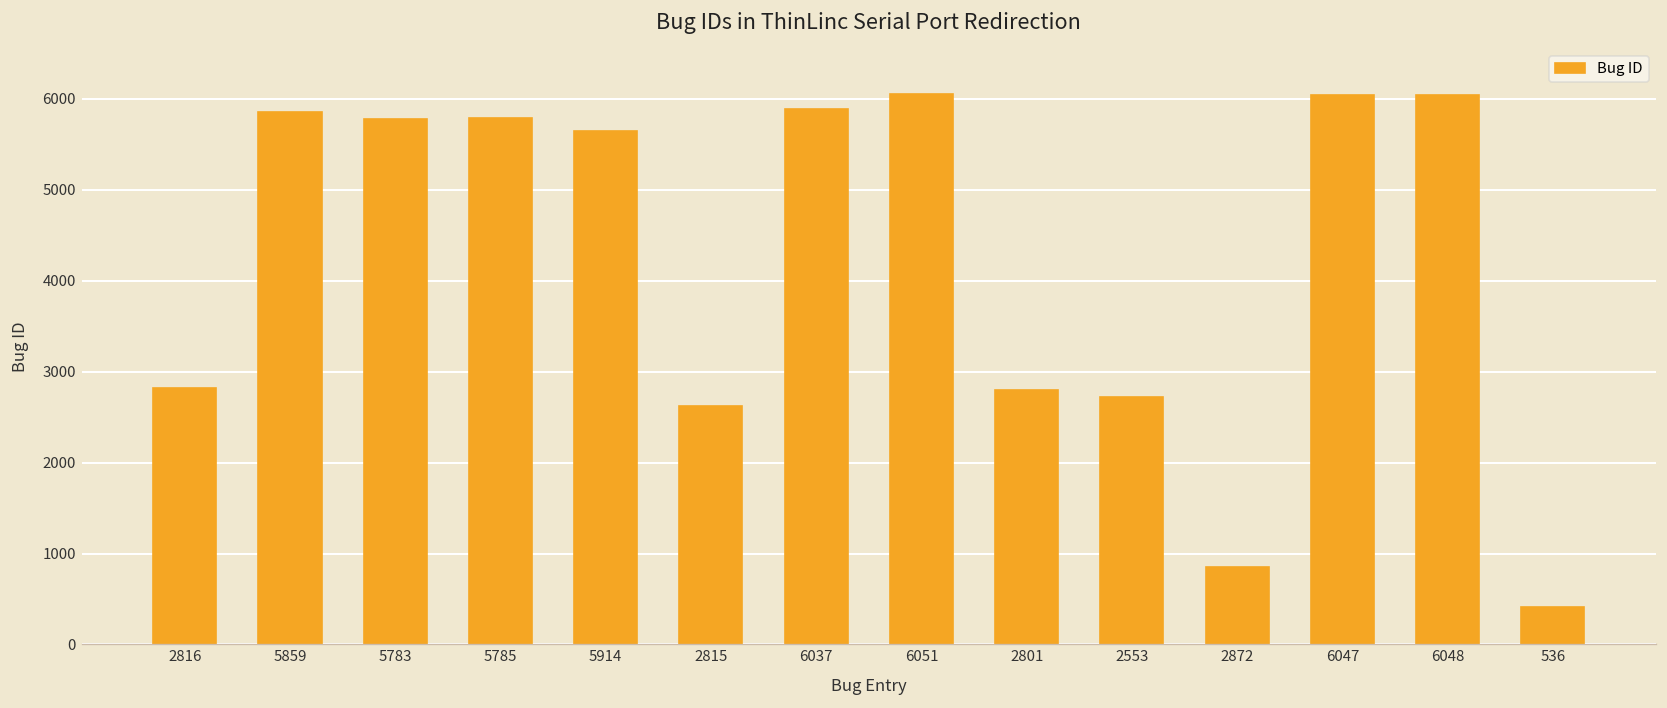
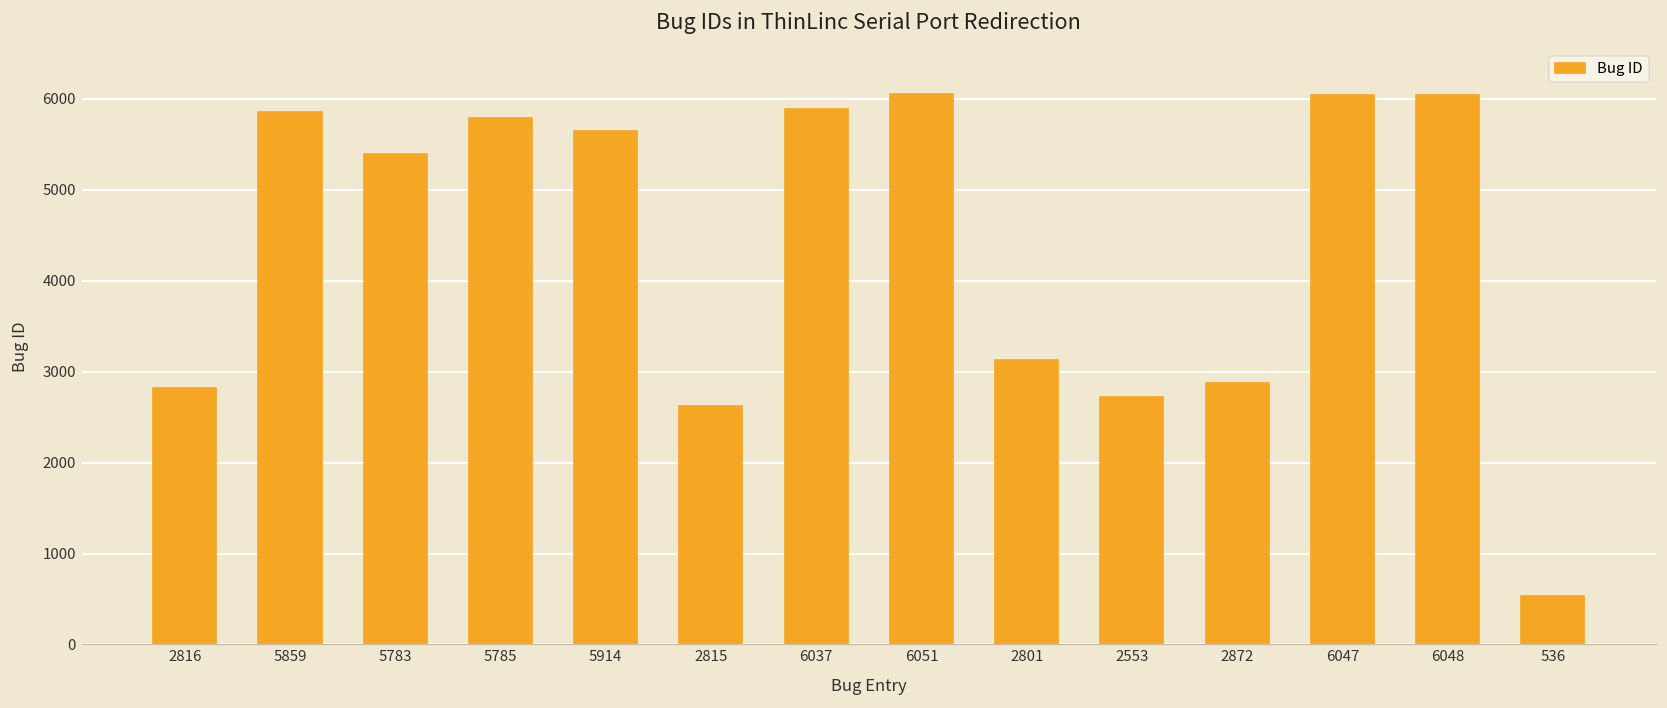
  {
    "2816": 2800,
    "5859": 5900,
-   "5783": 5800,
+   "5783": 5400,
    "5785": 5800,
    "5914": 5600,
    "2815": 2600,
    "6037": 5900,
    "6051": 6100,
-   "2801": 2800,
+   "2801": 3100,
    "2553": 2700,
-   "2872": 900,
+   "2872": 2900,
    "6047": 6000,
    "6048": 6000,
-   "536": 400
+   "536": 500
  }
